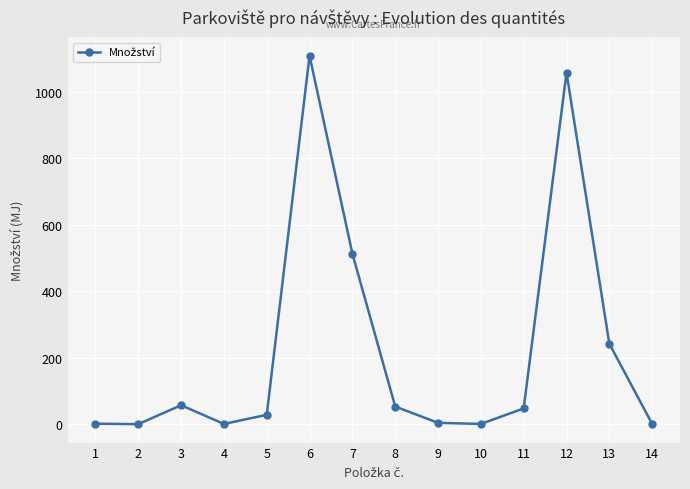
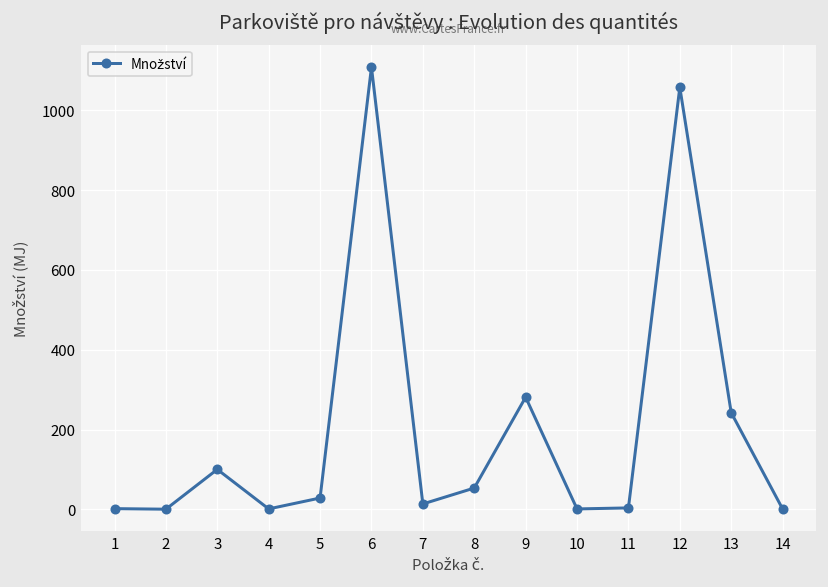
  {
    "1": 0,
    "2": 0,
-   "3": 60,
+   "3": 100,
    "4": 0,
    "5": 30,
    "6": 1110,
-   "7": 510,
+   "7": 10,
    "8": 50,
-   "9": 0,
+   "9": 280,
    "10": 0,
-   "11": 50,
+   "11": 0,
    "12": 1060,
    "13": 240,
    "14": 0
  }
